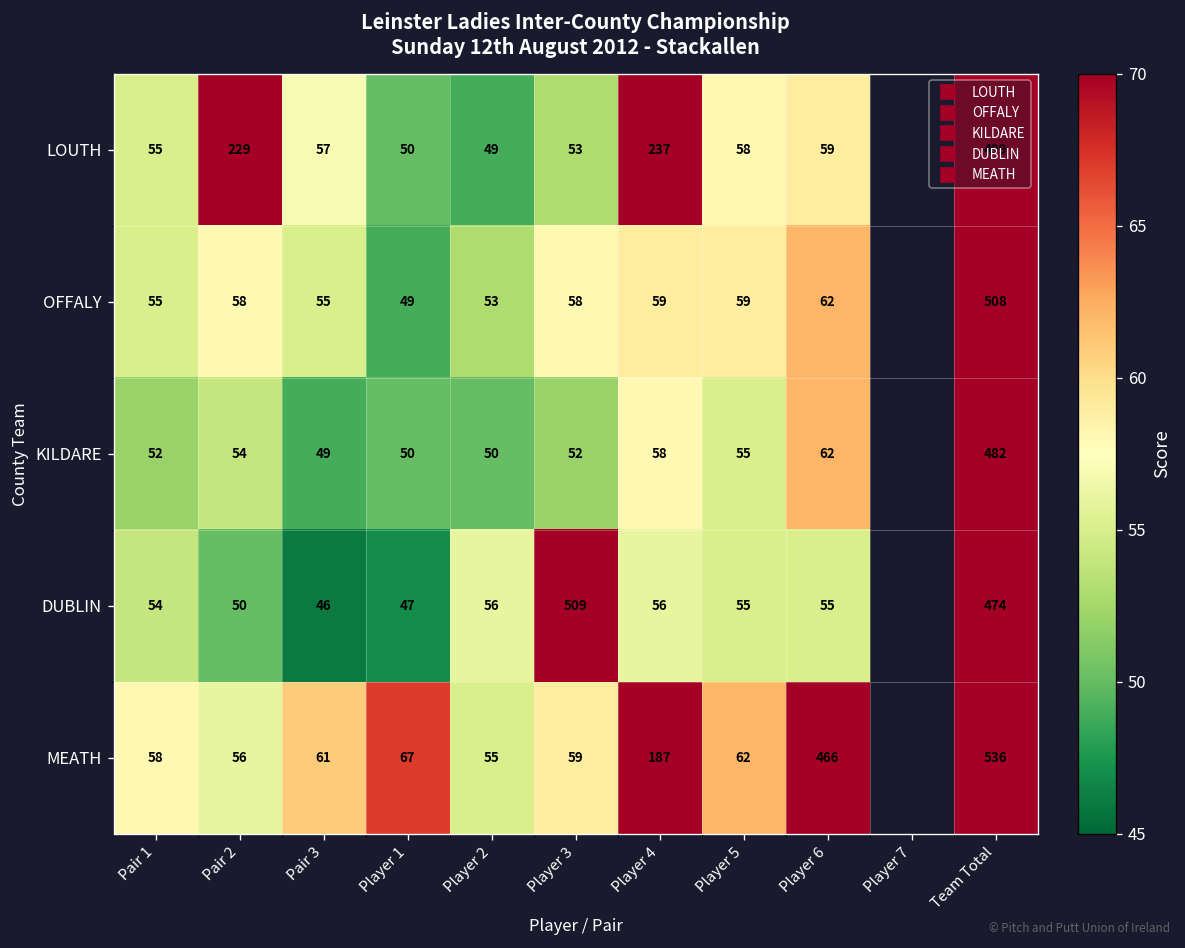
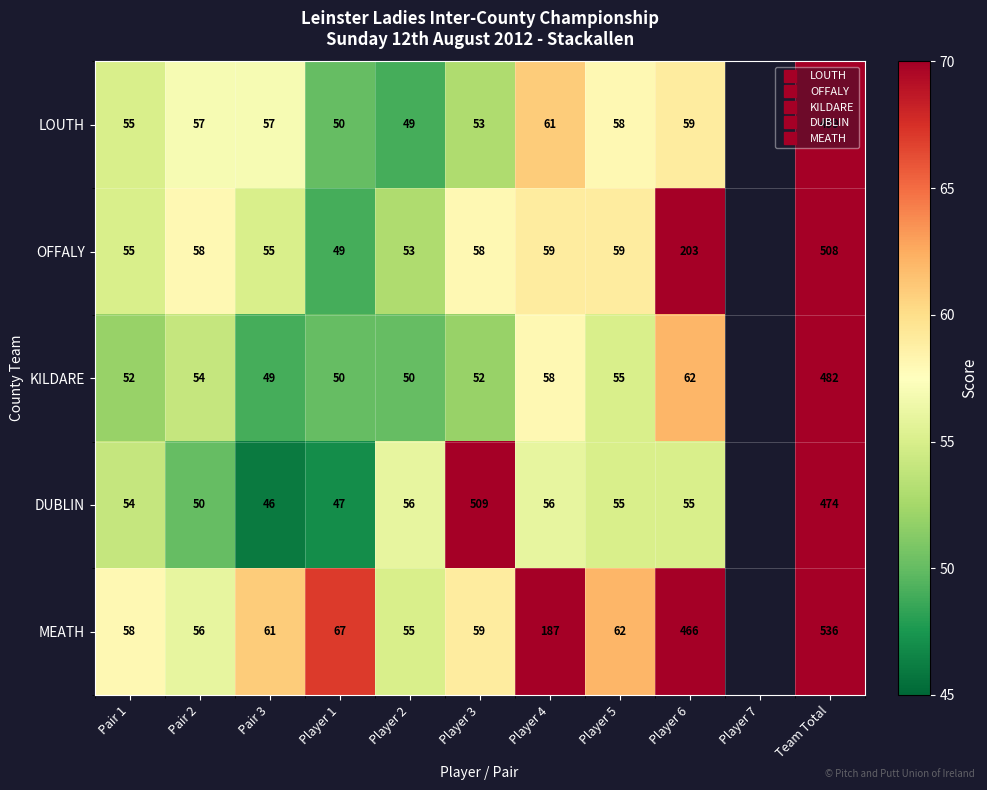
  {
    "LOUTH": {
      "Pair 1": 55,
-     "Pair 2": 229,
+     "Pair 2": 57,
      "Pair 3": 57,
      "Player 1": 50,
      "Player 2": 49,
      "Player 3": 53,
-     "Player 4": 237,
+     "Player 4": 61,
      "Player 5": 58,
      "Player 6": 59
    },
    "OFFALY": {
      "Pair 1": 55,
      "Pair 2": 58,
      "Pair 3": 55,
      "Player 1": 49,
      "Player 2": 53,
      "Player 3": 58,
      "Player 4": 59,
      "Player 5": 59,
-     "Player 6": 62,
+     "Player 6": 203,
      "Team Total": 508
    },
    "KILDARE": {
      "Pair 1": 52,
      "Pair 2": 54,
      "Pair 3": 49,
      "Player 1": 50,
      "Player 2": 50,
      "Player 3": 52,
      "Player 4": 58,
      "Player 5": 55,
      "Player 6": 62,
      "Team Total": 482
    },
    "DUBLIN": {
      "Pair 1": 54,
      "Pair 2": 50,
      "Pair 3": 46,
      "Player 1": 47,
      "Player 2": 56,
      "Player 3": 509,
      "Player 4": 56,
      "Player 5": 55,
      "Player 6": 55,
      "Team Total": 474
    },
    "MEATH": {
      "Pair 1": 58,
      "Pair 2": 56,
      "Pair 3": 61,
      "Player 1": 67,
      "Player 2": 55,
      "Player 3": 59,
      "Player 4": 187,
      "Player 5": 62,
      "Player 6": 466,
      "Team Total": 536
    }
  }
